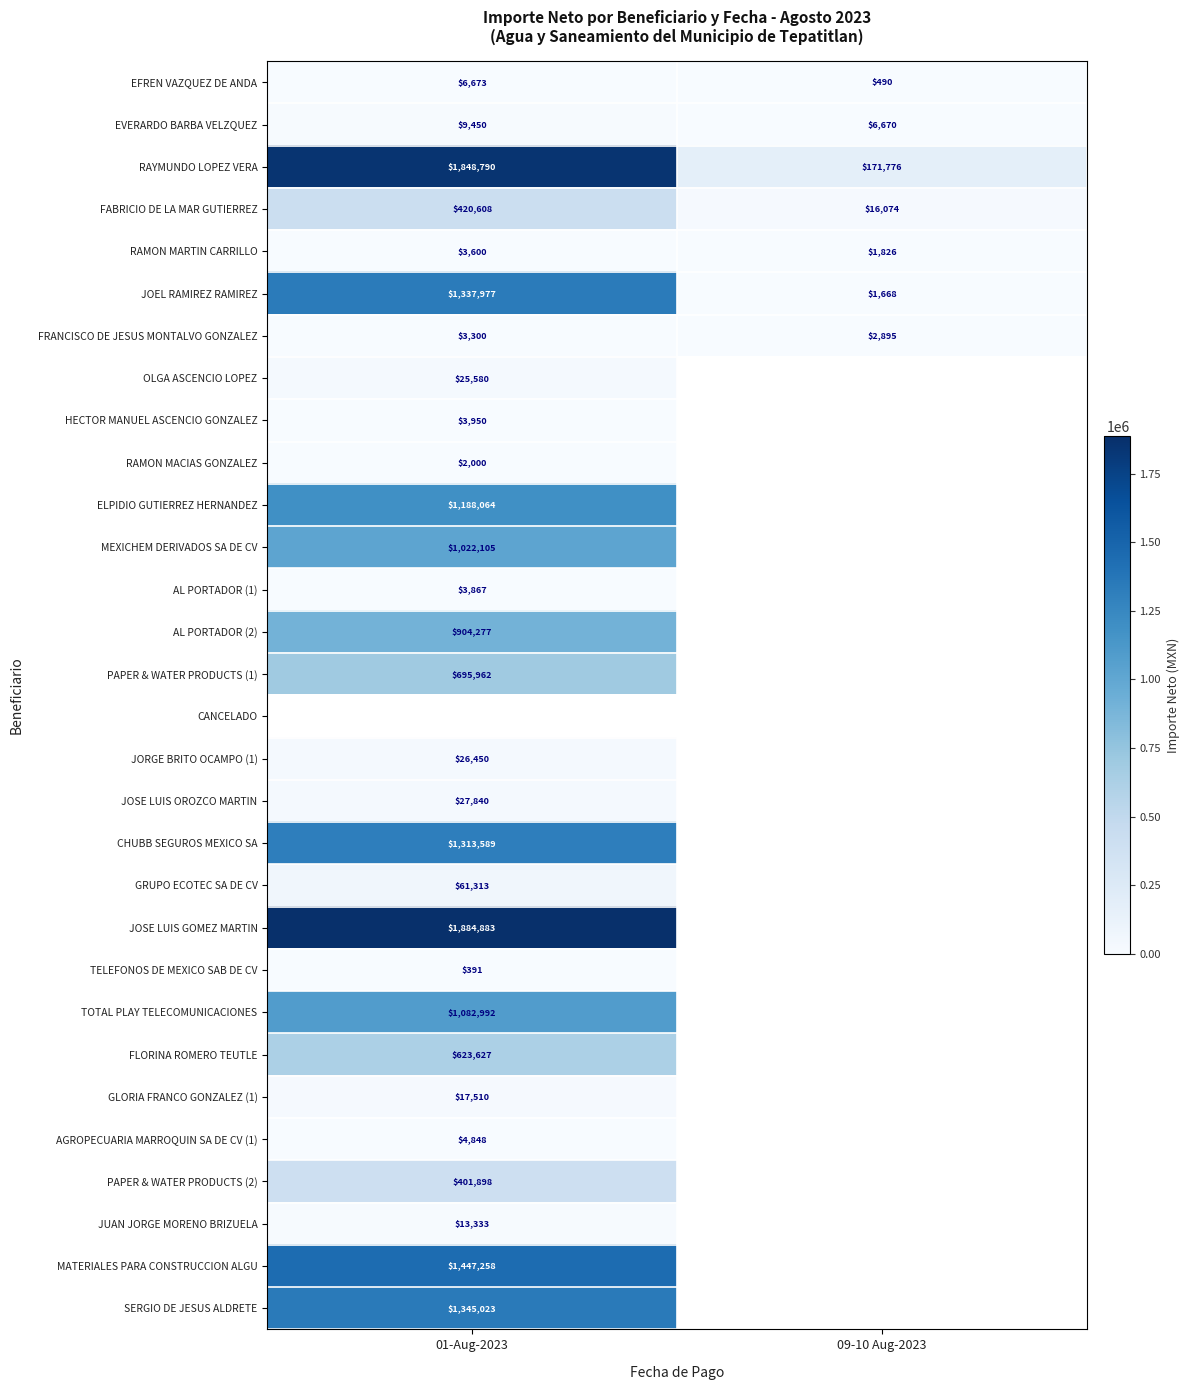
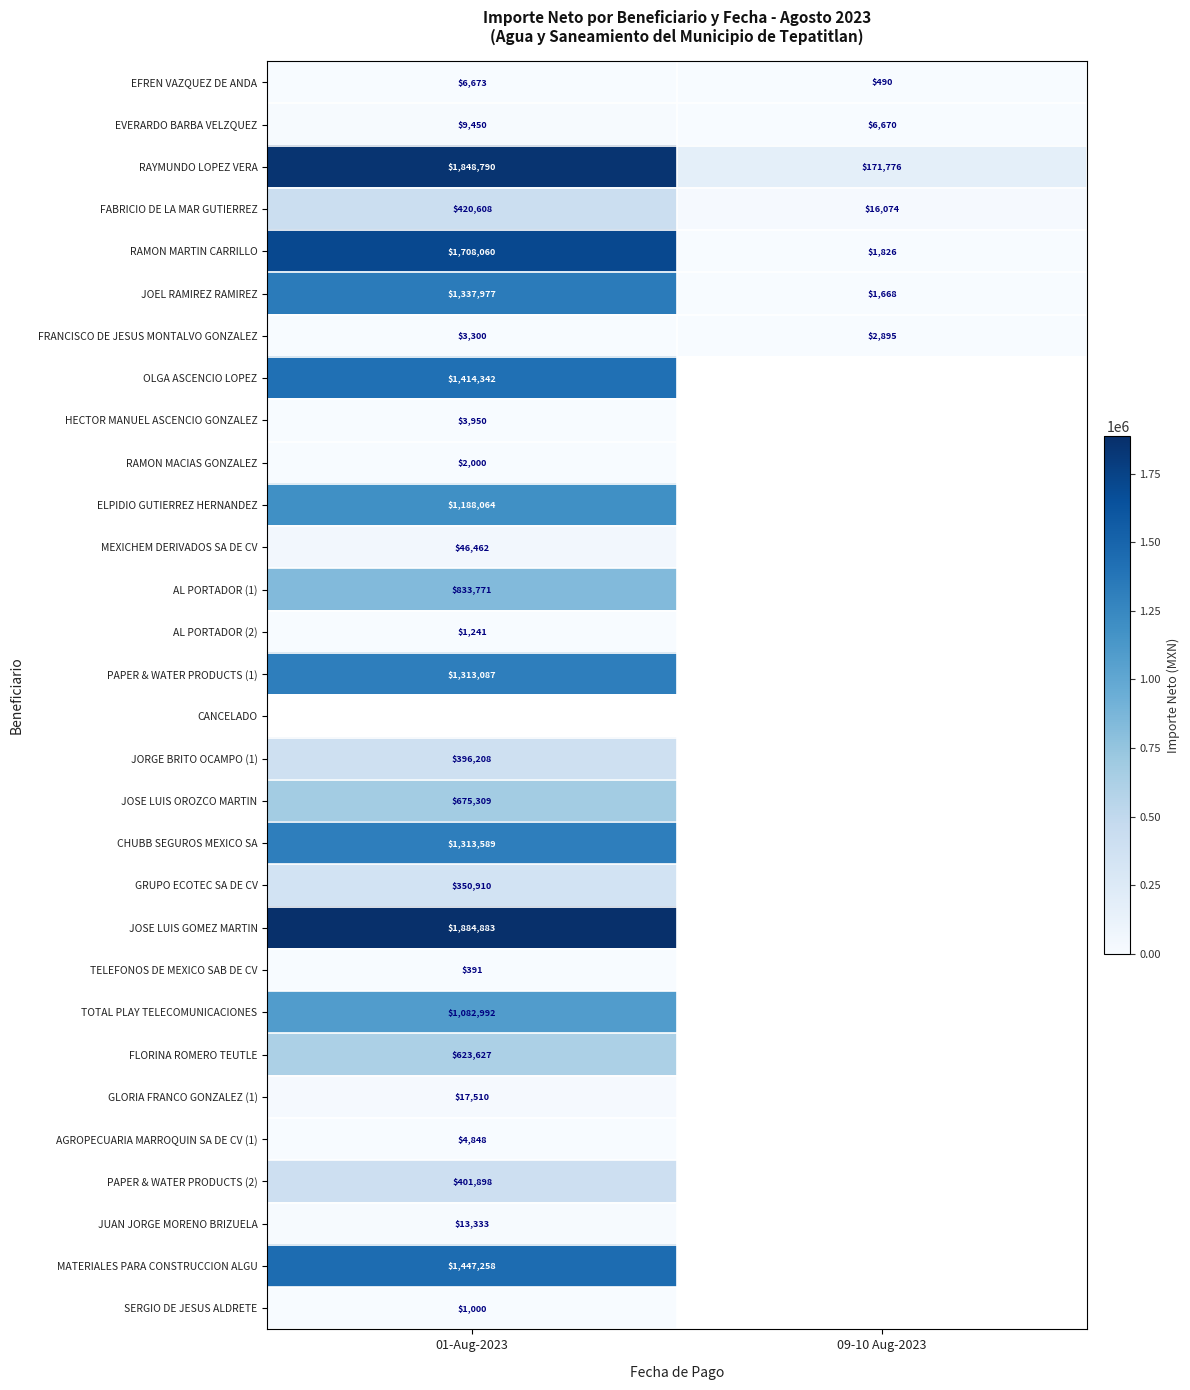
  {
    "EFREN VAZQUEZ DE ANDA": {
      "01-Aug-2023": "$6,673",
      "09-10 Aug-2023": "$490"
    },
    "EVERARDO BARBA VELZQUEZ": {
      "01-Aug-2023": "$9,450",
      "09-10 Aug-2023": "$6,670"
    },
    "RAYMUNDO LOPEZ VERA": {
      "01-Aug-2023": "$1,848,790",
      "09-10 Aug-2023": "$171,776"
    },
    "FABRICIO DE LA MAR GUTIERREZ": {
      "01-Aug-2023": "$420,608",
      "09-10 Aug-2023": "$16,074"
    },
    "RAMON MARTIN CARRILLO": {
-     "01-Aug-2023": "$3,600",
+     "01-Aug-2023": "$1,708,060",
      "09-10 Aug-2023": "$1,826"
    },
    "JOEL RAMIREZ RAMIREZ": {
      "01-Aug-2023": "$1,337,977",
      "09-10 Aug-2023": "$1,668"
    },
    "FRANCISCO DE JESUS MONTALVO GONZALEZ": {
      "01-Aug-2023": "$3,300",
      "09-10 Aug-2023": "$2,895"
    },
    "OLGA ASCENCIO LOPEZ": {
-     "01-Aug-2023": "$25,580"
+     "01-Aug-2023": "$1,414,342"
    },
    "HECTOR MANUEL ASCENCIO GONZALEZ": {
      "01-Aug-2023": "$3,950"
    },
    "RAMON MACIAS GONZALEZ": {
      "01-Aug-2023": "$2,000"
    },
    "ELPIDIO GUTIERREZ HERNANDEZ": {
      "01-Aug-2023": "$1,188,064"
    },
    "MEXICHEM DERIVADOS SA DE CV": {
-     "01-Aug-2023": "$1,022,105"
+     "01-Aug-2023": "$46,462"
    },
    "AL PORTADOR (1)": {
-     "01-Aug-2023": "$3,867"
+     "01-Aug-2023": "$833,771"
    },
    "AL PORTADOR (2)": {
-     "01-Aug-2023": "$904,277"
+     "01-Aug-2023": "$1,241"
    },
    "PAPER & WATER PRODUCTS (1)": {
-     "01-Aug-2023": "$695,962"
+     "01-Aug-2023": "$1,313,087"
    },
    "JORGE BRITO OCAMPO (1)": {
-     "01-Aug-2023": "$26,450"
+     "01-Aug-2023": "$396,208"
    },
    "JOSE LUIS OROZCO MARTIN": {
-     "01-Aug-2023": "$27,840"
+     "01-Aug-2023": "$675,309"
    },
    "CHUBB SEGUROS MEXICO SA": {
      "01-Aug-2023": "$1,313,589"
    },
    "GRUPO ECOTEC SA DE CV": {
-     "01-Aug-2023": "$61,313"
+     "01-Aug-2023": "$350,910"
    },
    "JOSE LUIS GOMEZ MARTIN": {
      "01-Aug-2023": "$1,884,883"
    },
    "TELEFONOS DE MEXICO SAB DE CV": {
      "01-Aug-2023": "$391"
    },
    "TOTAL PLAY TELECOMUNICACIONES": {
      "01-Aug-2023": "$1,082,992"
    },
    "FLORINA ROMERO TEUTLE": {
      "01-Aug-2023": "$623,627"
    },
    "GLORIA FRANCO GONZALEZ (1)": {
      "01-Aug-2023": "$17,510"
    },
    "AGROPECUARIA MARROQUIN SA DE CV (1)": {
      "01-Aug-2023": "$4,848"
    },
    "PAPER & WATER PRODUCTS (2)": {
      "01-Aug-2023": "$401,898"
    },
    "JUAN JORGE MORENO BRIZUELA": {
      "01-Aug-2023": "$13,333"
    },
    "MATERIALES PARA CONSTRUCCION ALGU": {
      "01-Aug-2023": "$1,447,258"
    },
    "SERGIO DE JESUS ALDRETE": {
-     "01-Aug-2023": "$1,345,023"
+     "01-Aug-2023": "$1,000"
    }
  }
